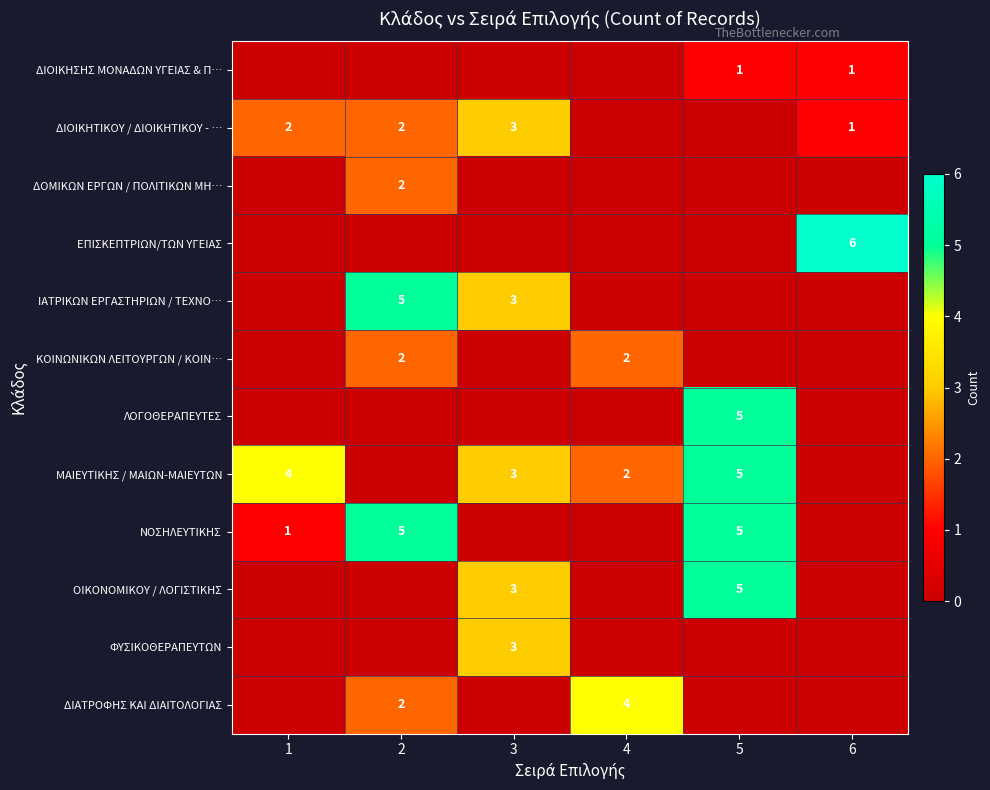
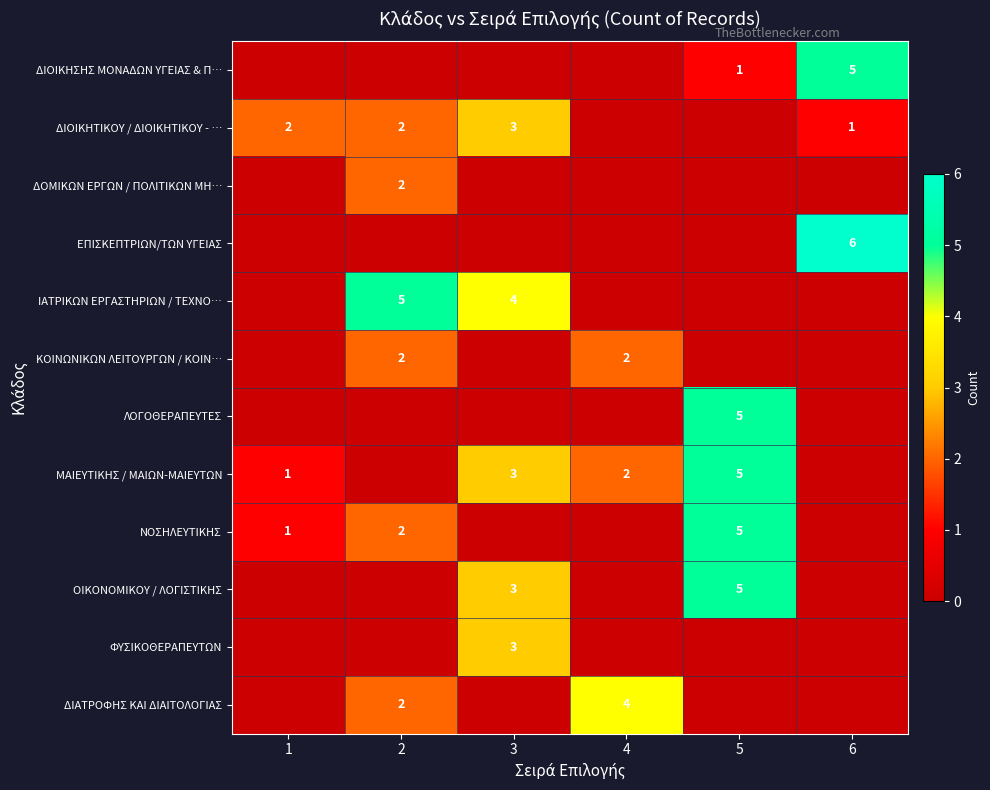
  {
    "ΔΙΟΙΚΗΣΗΣ ΜΟΝΑΔΩΝ ΥΓΕΙΑΣ & Π…": {
      "5": 1,
-     "6": 1
+     "6": 5
    },
    "ΔΙΟΙΚΗΤΙΚΟΥ / ΔΙΟΙΚΗΤΙΚΟΥ - …": {
      "1": 2,
      "2": 2,
      "3": 3,
      "6": 1
    },
    "ΔΟΜΙΚΩΝ ΕΡΓΩΝ / ΠΟΛΙΤΙΚΩΝ ΜΗ…": {
      "2": 2
    },
    "ΕΠΙΣΚΕΠΤΡΙΩΝ/ΤΩΝ ΥΓΕΙΑΣ": {
      "6": 6
    },
    "ΙΑΤΡΙΚΩΝ ΕΡΓΑΣΤΗΡΙΩΝ / ΤΕΧΝΟ…": {
      "2": 5,
-     "3": 3
+     "3": 4
    },
    "ΚΟΙΝΩΝΙΚΩΝ ΛΕΙΤΟΥΡΓΩΝ / ΚΟΙΝ…": {
      "2": 2,
      "4": 2
    },
    "ΛΟΓΟΘΕΡΑΠΕΥΤΕΣ": {
      "5": 5
    },
    "ΜΑΙΕΥΤΙΚΗΣ / ΜΑΙΩΝ-ΜΑΙΕΥΤΩΝ": {
-     "1": 4,
+     "1": 1,
      "3": 3,
      "4": 2,
      "5": 5
    },
    "ΝΟΣΗΛΕΥΤΙΚΗΣ": {
      "1": 1,
-     "2": 5,
+     "2": 2,
      "5": 5
    },
    "ΟΙΚΟΝΟΜΙΚΟΥ / ΛΟΓΙΣΤΙΚΗΣ": {
      "3": 3,
      "5": 5
    },
    "ΦΥΣΙΚΟΘΕΡΑΠΕΥΤΩΝ": {
      "3": 3
    },
    "ΔΙΑΤΡΟΦΗΣ ΚΑΙ ΔΙΑΙΤΟΛΟΓΙΑΣ": {
      "2": 2,
      "4": 4
    }
  }
